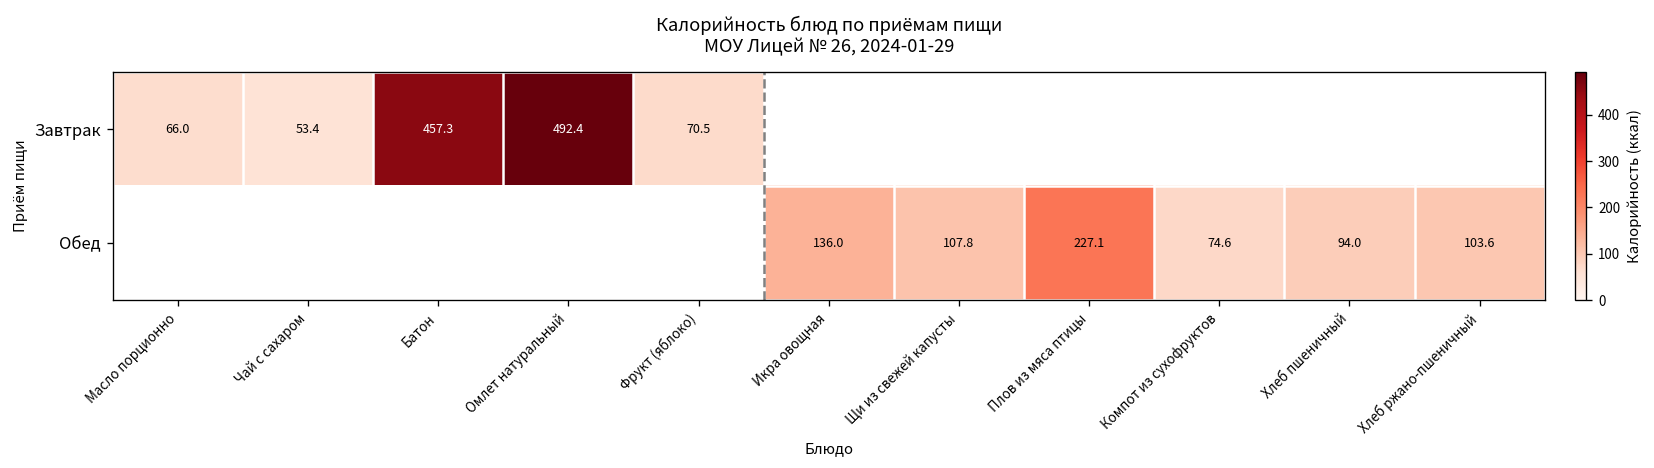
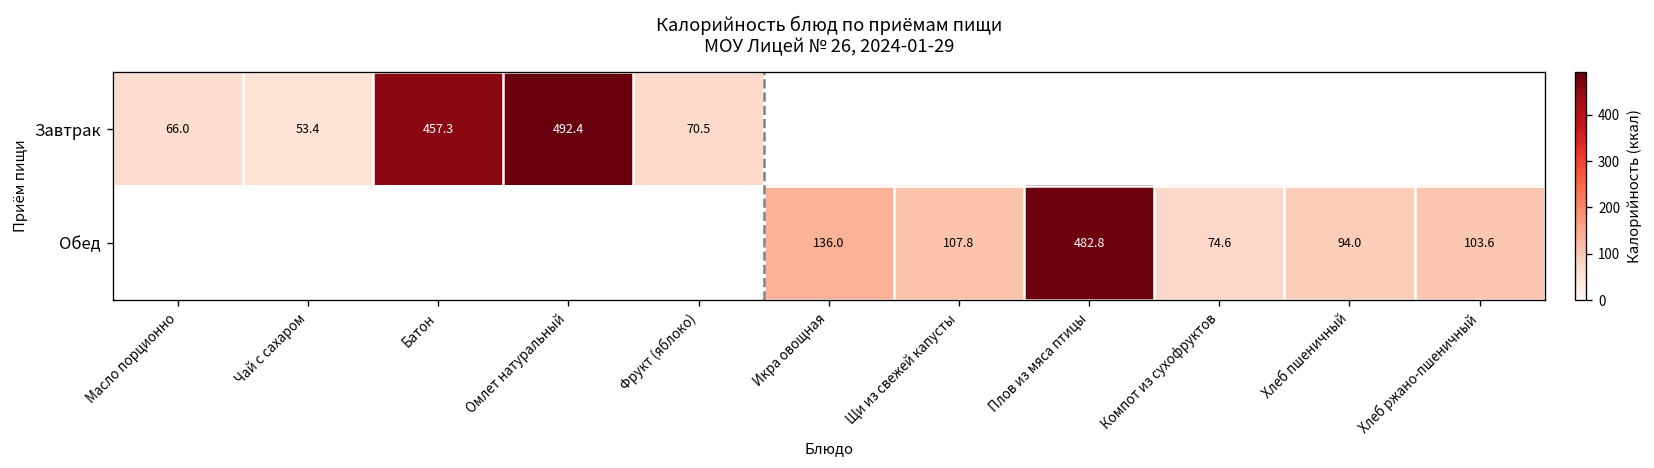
  {
    "Завтрак": {
      "Масло порционно": 66.0,
      "Чай с сахаром": 53.4,
      "Батон": 457.3,
      "Омлет натуральный": 492.4,
      "Фрукт (яблоко)": 70.5
    },
    "Обед": {
      "Икра овощная": 136.0,
      "Щи из свежей капусты": 107.8,
-     "Плов из мяса птицы": 227.1,
+     "Плов из мяса птицы": 482.8,
      "Компот из сухофруктов": 74.6,
      "Хлеб пшеничный": 94.0,
      "Хлеб ржано-пшеничный": 103.6
    }
  }
